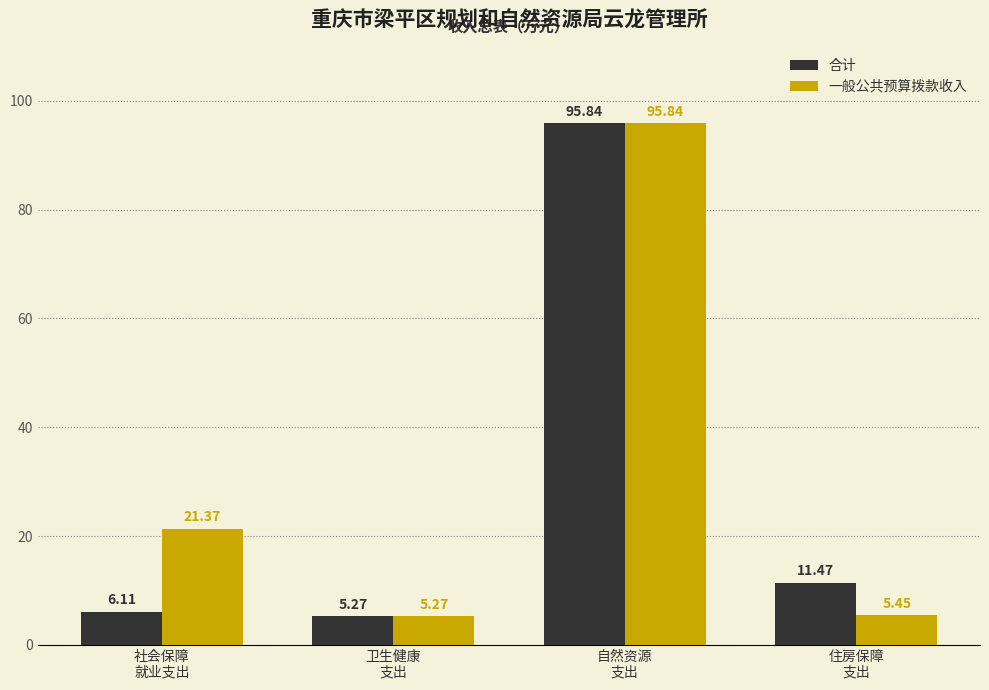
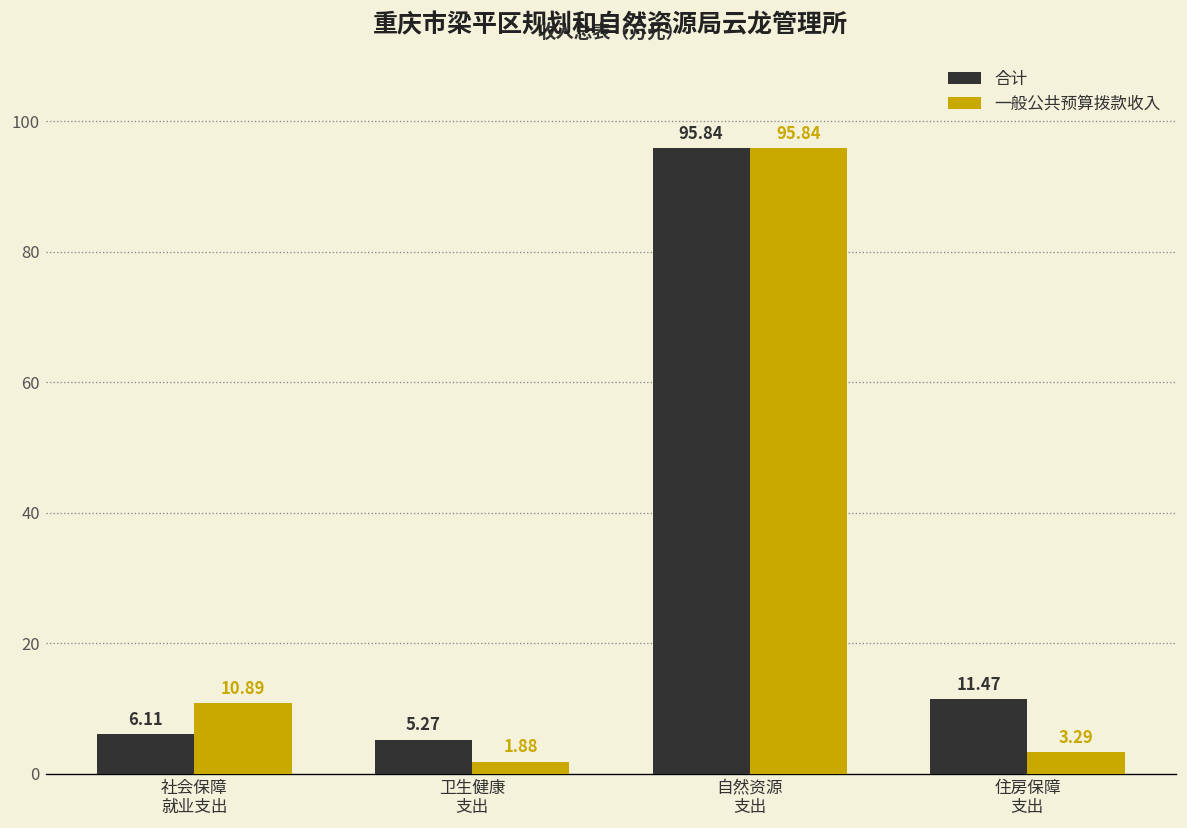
  {
    "合计": {
      "社会保障 就业支出": 6.11,
      "卫生健康 支出": 5.27,
      "自然资源 支出": 95.84,
      "住房保障 支出": 11.47
    },
    "一般公共预算拨款收入": {
-     "社会保障 就业支出": 21.37,
-     "卫生健康 支出": 5.27,
+     "社会保障 就业支出": 10.89,
+     "卫生健康 支出": 1.88,
      "自然资源 支出": 95.84,
-     "住房保障 支出": 5.45
+     "住房保障 支出": 3.29
    }
  }
